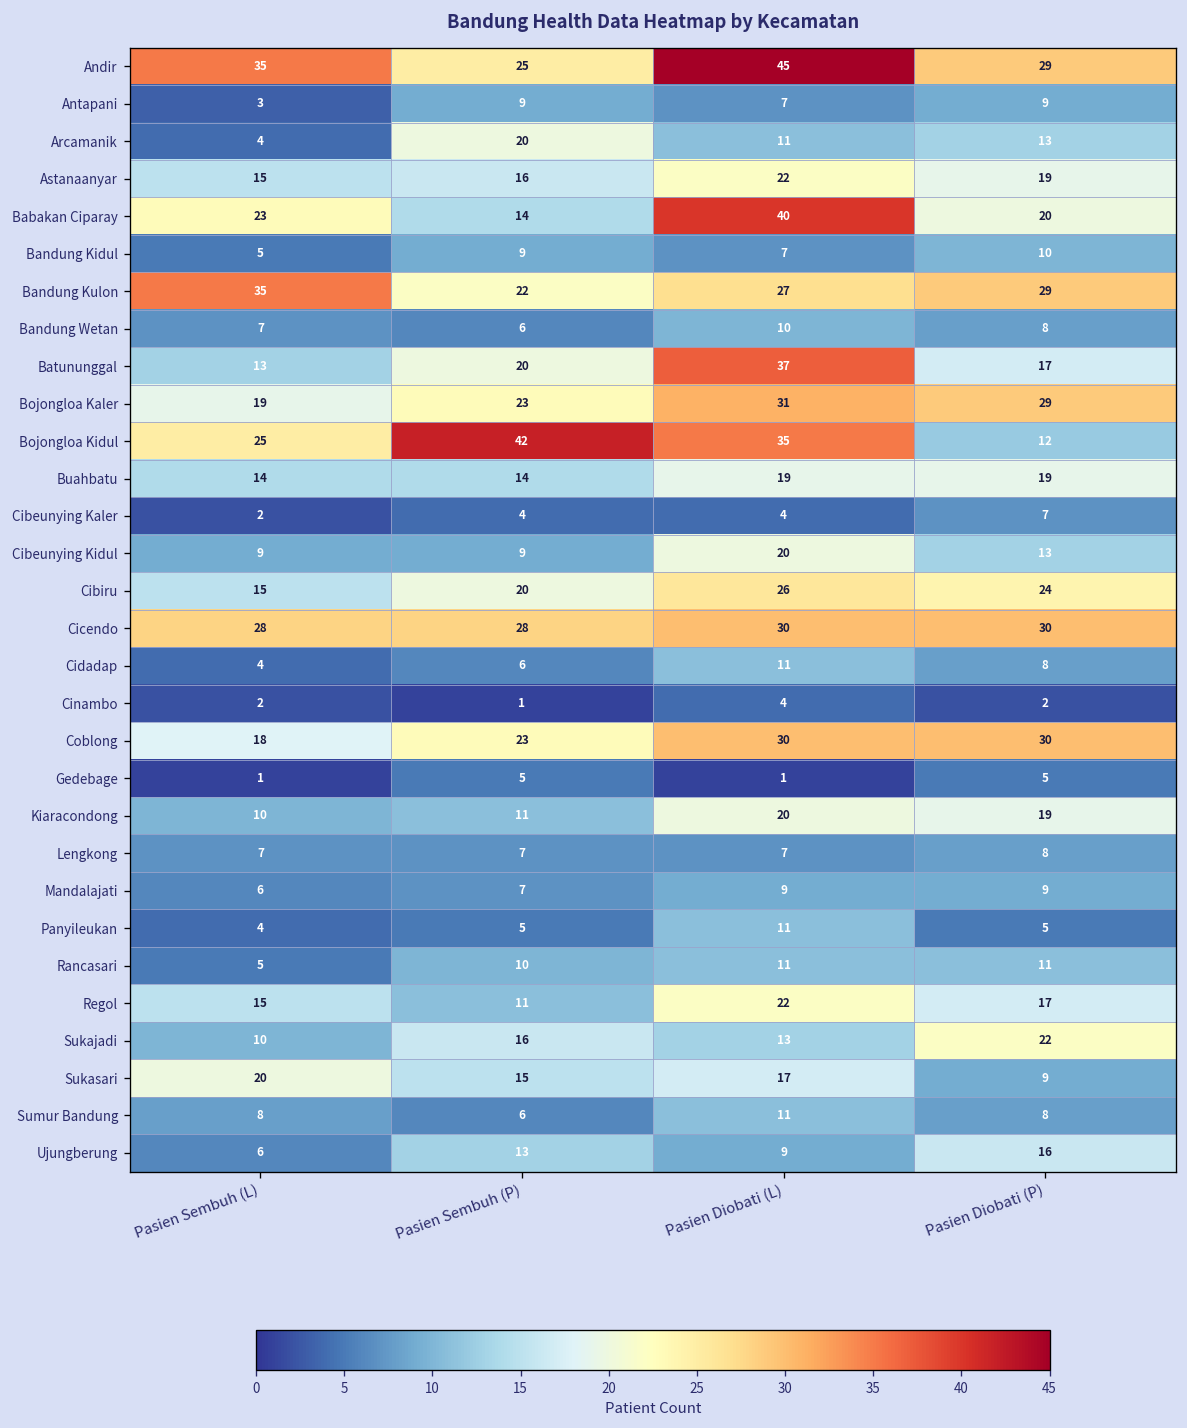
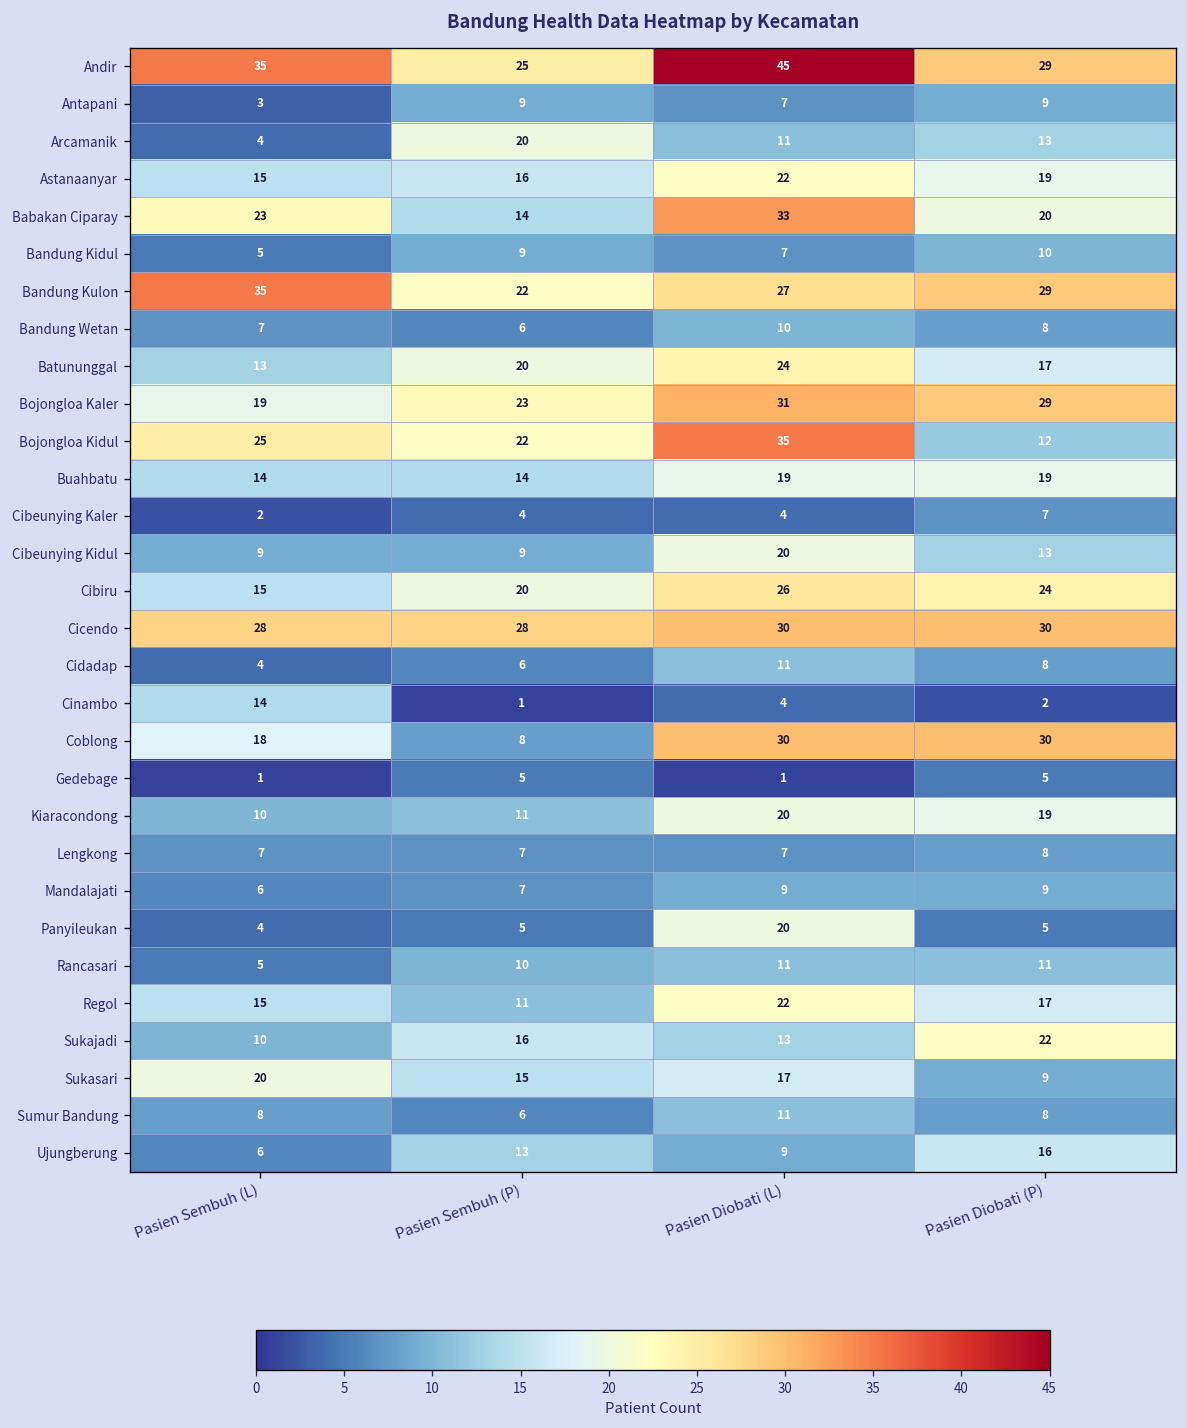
  {
    "Andir": {
      "Pasien Sembuh (L)": 35,
      "Pasien Sembuh (P)": 25,
      "Pasien Diobati (L)": 45,
      "Pasien Diobati (P)": 29
    },
    "Antapani": {
      "Pasien Sembuh (L)": 3,
      "Pasien Sembuh (P)": 9,
      "Pasien Diobati (L)": 7,
      "Pasien Diobati (P)": 9
    },
    "Arcamanik": {
      "Pasien Sembuh (L)": 4,
      "Pasien Sembuh (P)": 20,
      "Pasien Diobati (L)": 11,
      "Pasien Diobati (P)": 13
    },
    "Astanaanyar": {
      "Pasien Sembuh (L)": 15,
      "Pasien Sembuh (P)": 16,
      "Pasien Diobati (L)": 22,
      "Pasien Diobati (P)": 19
    },
    "Babakan Ciparay": {
      "Pasien Sembuh (L)": 23,
      "Pasien Sembuh (P)": 14,
-     "Pasien Diobati (L)": 40,
+     "Pasien Diobati (L)": 33,
      "Pasien Diobati (P)": 20
    },
    "Bandung Kidul": {
      "Pasien Sembuh (L)": 5,
      "Pasien Sembuh (P)": 9,
      "Pasien Diobati (L)": 7,
      "Pasien Diobati (P)": 10
    },
    "Bandung Kulon": {
      "Pasien Sembuh (L)": 35,
      "Pasien Sembuh (P)": 22,
      "Pasien Diobati (L)": 27,
      "Pasien Diobati (P)": 29
    },
    "Bandung Wetan": {
      "Pasien Sembuh (L)": 7,
      "Pasien Sembuh (P)": 6,
      "Pasien Diobati (L)": 10,
      "Pasien Diobati (P)": 8
    },
    "Batununggal": {
      "Pasien Sembuh (L)": 13,
      "Pasien Sembuh (P)": 20,
-     "Pasien Diobati (L)": 37,
+     "Pasien Diobati (L)": 24,
      "Pasien Diobati (P)": 17
    },
    "Bojongloa Kaler": {
      "Pasien Sembuh (L)": 19,
      "Pasien Sembuh (P)": 23,
      "Pasien Diobati (L)": 31,
      "Pasien Diobati (P)": 29
    },
    "Bojongloa Kidul": {
      "Pasien Sembuh (L)": 25,
-     "Pasien Sembuh (P)": 42,
+     "Pasien Sembuh (P)": 22,
      "Pasien Diobati (L)": 35,
      "Pasien Diobati (P)": 12
    },
    "Buahbatu": {
      "Pasien Sembuh (L)": 14,
      "Pasien Sembuh (P)": 14,
      "Pasien Diobati (L)": 19,
      "Pasien Diobati (P)": 19
    },
    "Cibeunying Kaler": {
      "Pasien Sembuh (L)": 2,
      "Pasien Sembuh (P)": 4,
      "Pasien Diobati (L)": 4,
      "Pasien Diobati (P)": 7
    },
    "Cibeunying Kidul": {
      "Pasien Sembuh (L)": 9,
      "Pasien Sembuh (P)": 9,
      "Pasien Diobati (L)": 20,
      "Pasien Diobati (P)": 13
    },
    "Cibiru": {
      "Pasien Sembuh (L)": 15,
      "Pasien Sembuh (P)": 20,
      "Pasien Diobati (L)": 26,
      "Pasien Diobati (P)": 24
    },
    "Cicendo": {
      "Pasien Sembuh (L)": 28,
      "Pasien Sembuh (P)": 28,
      "Pasien Diobati (L)": 30,
      "Pasien Diobati (P)": 30
    },
    "Cidadap": {
      "Pasien Sembuh (L)": 4,
      "Pasien Sembuh (P)": 6,
      "Pasien Diobati (L)": 11,
      "Pasien Diobati (P)": 8
    },
    "Cinambo": {
-     "Pasien Sembuh (L)": 2,
+     "Pasien Sembuh (L)": 14,
      "Pasien Sembuh (P)": 1,
      "Pasien Diobati (L)": 4,
      "Pasien Diobati (P)": 2
    },
    "Coblong": {
      "Pasien Sembuh (L)": 18,
-     "Pasien Sembuh (P)": 23,
+     "Pasien Sembuh (P)": 8,
      "Pasien Diobati (L)": 30,
      "Pasien Diobati (P)": 30
    },
    "Gedebage": {
      "Pasien Sembuh (L)": 1,
      "Pasien Sembuh (P)": 5,
      "Pasien Diobati (L)": 1,
      "Pasien Diobati (P)": 5
    },
    "Kiaracondong": {
      "Pasien Sembuh (L)": 10,
      "Pasien Sembuh (P)": 11,
      "Pasien Diobati (L)": 20,
      "Pasien Diobati (P)": 19
    },
    "Lengkong": {
      "Pasien Sembuh (L)": 7,
      "Pasien Sembuh (P)": 7,
      "Pasien Diobati (L)": 7,
      "Pasien Diobati (P)": 8
    },
    "Mandalajati": {
      "Pasien Sembuh (L)": 6,
      "Pasien Sembuh (P)": 7,
      "Pasien Diobati (L)": 9,
      "Pasien Diobati (P)": 9
    },
    "Panyileukan": {
      "Pasien Sembuh (L)": 4,
      "Pasien Sembuh (P)": 5,
-     "Pasien Diobati (L)": 11,
+     "Pasien Diobati (L)": 20,
      "Pasien Diobati (P)": 5
    },
    "Rancasari": {
      "Pasien Sembuh (L)": 5,
      "Pasien Sembuh (P)": 10,
      "Pasien Diobati (L)": 11,
      "Pasien Diobati (P)": 11
    },
    "Regol": {
      "Pasien Sembuh (L)": 15,
      "Pasien Sembuh (P)": 11,
      "Pasien Diobati (L)": 22,
      "Pasien Diobati (P)": 17
    },
    "Sukajadi": {
      "Pasien Sembuh (L)": 10,
      "Pasien Sembuh (P)": 16,
      "Pasien Diobati (L)": 13,
      "Pasien Diobati (P)": 22
    },
    "Sukasari": {
      "Pasien Sembuh (L)": 20,
      "Pasien Sembuh (P)": 15,
      "Pasien Diobati (L)": 17,
      "Pasien Diobati (P)": 9
    },
    "Sumur Bandung": {
      "Pasien Sembuh (L)": 8,
      "Pasien Sembuh (P)": 6,
      "Pasien Diobati (L)": 11,
      "Pasien Diobati (P)": 8
    },
    "Ujungberung": {
      "Pasien Sembuh (L)": 6,
      "Pasien Sembuh (P)": 13,
      "Pasien Diobati (L)": 9,
      "Pasien Diobati (P)": 16
    }
  }
